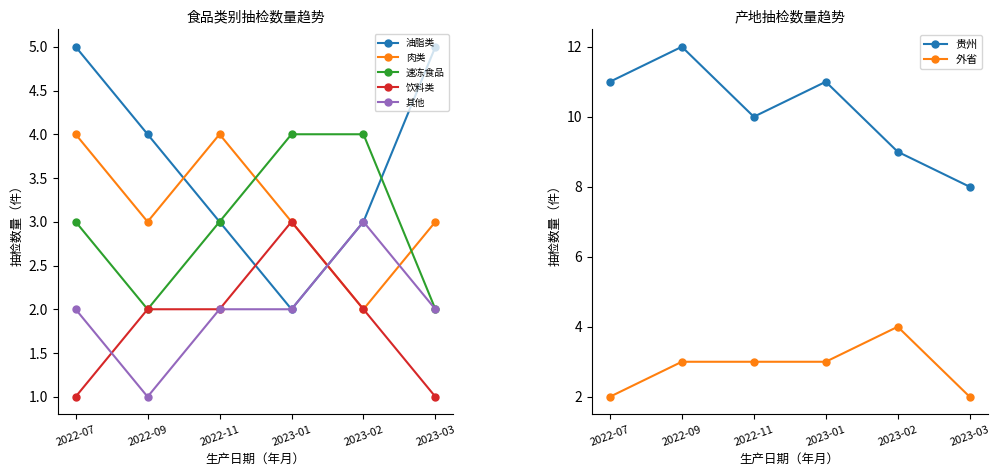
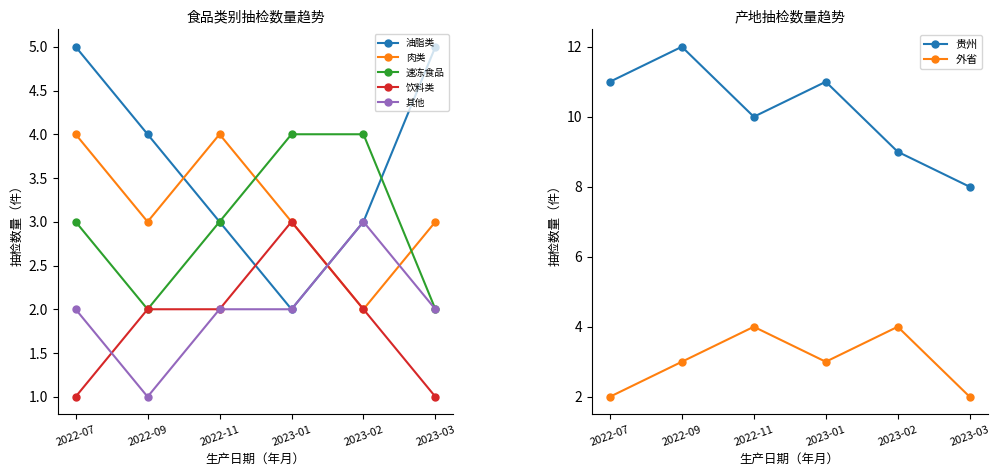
  {
    "食品类别抽检数量趋势": {
      "油脂类": {
        "2022-07": 5.0,
        "2022-09": 4.0
      },
      "肉类": {
        "2022-07": 4.0,
        "2022-09": 3.0,
        "2022-11": 4.0,
        "2023-03": 3.0
      },
      "速冻食品": {
        "2022-07": 3.0,
        "2023-01": 4.0,
        "2023-02": 4.0
      },
      "饮料类": {
        "2022-07": 1.0,
        "2023-03": 1.0
      },
      "其他": {
        "2022-07": 2.0,
        "2022-09": 1.0
      }
    },
    "产地抽检数量趋势": {
      "贵州": {
        "2022-07": 11,
        "2022-09": 12,
        "2022-11": 10,
        "2023-01": 11,
        "2023-02": 9,
        "2023-03": 8
      },
      "外省": {
        "2022-07": 2,
        "2022-09": 3,
-       "2022-11": 3,
+       "2022-11": 4,
        "2023-01": 3,
        "2023-02": 4,
        "2023-03": 2
      }
    }
  }
